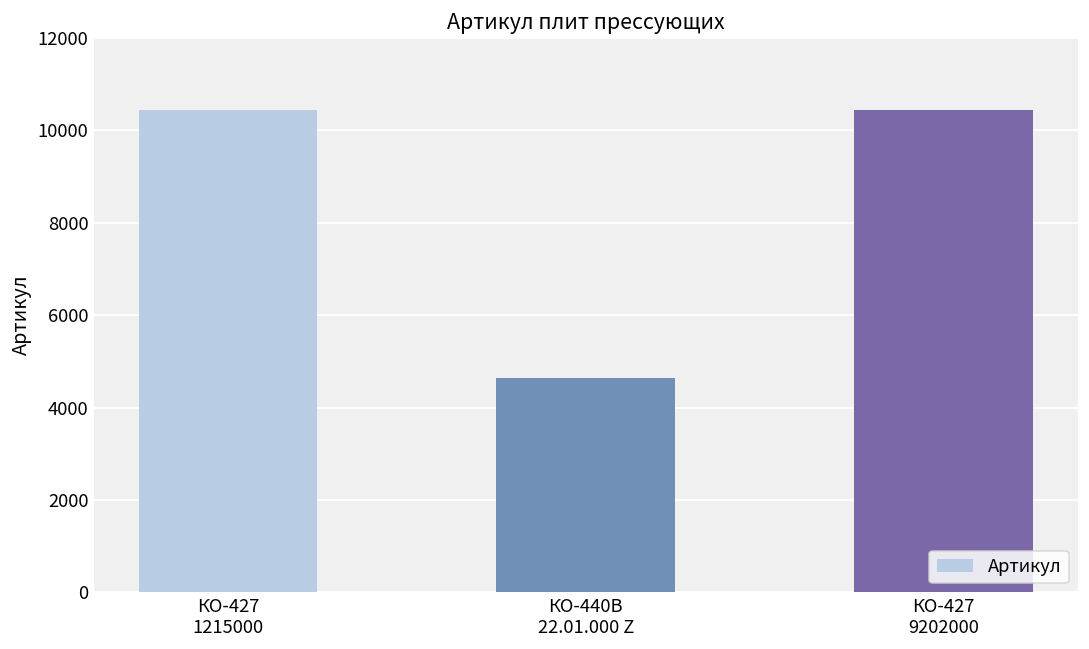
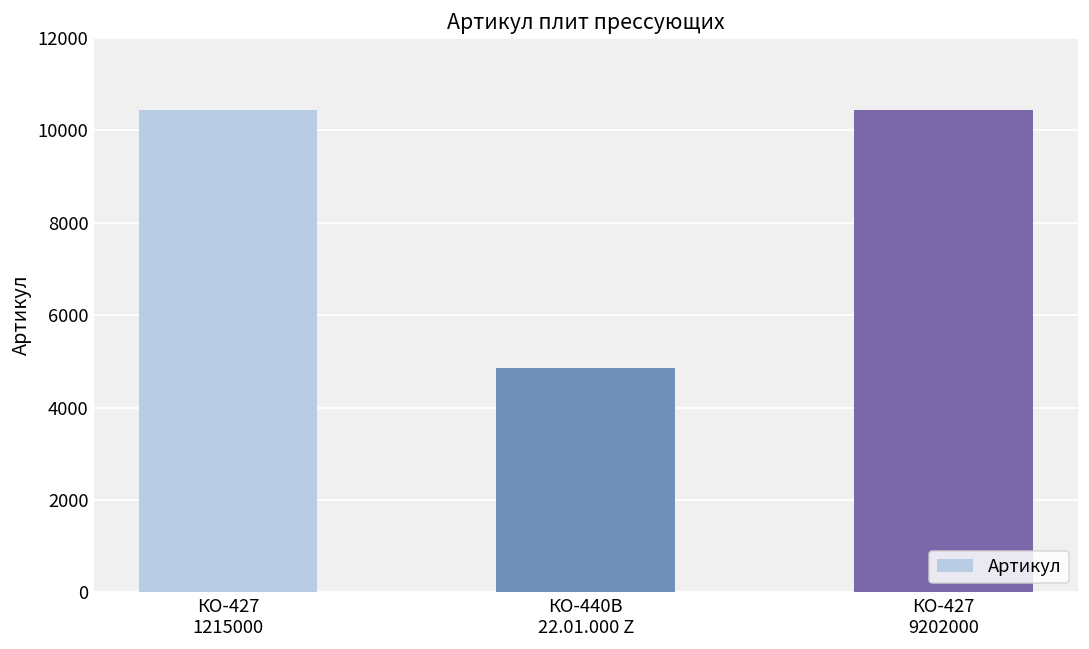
  {
    "КО-427 1215000": 10400,
-   "КО-440В 22.01.000 Z": 4600,
+   "КО-440В 22.01.000 Z": 4900,
    "КО-427 9202000": 10400
  }
